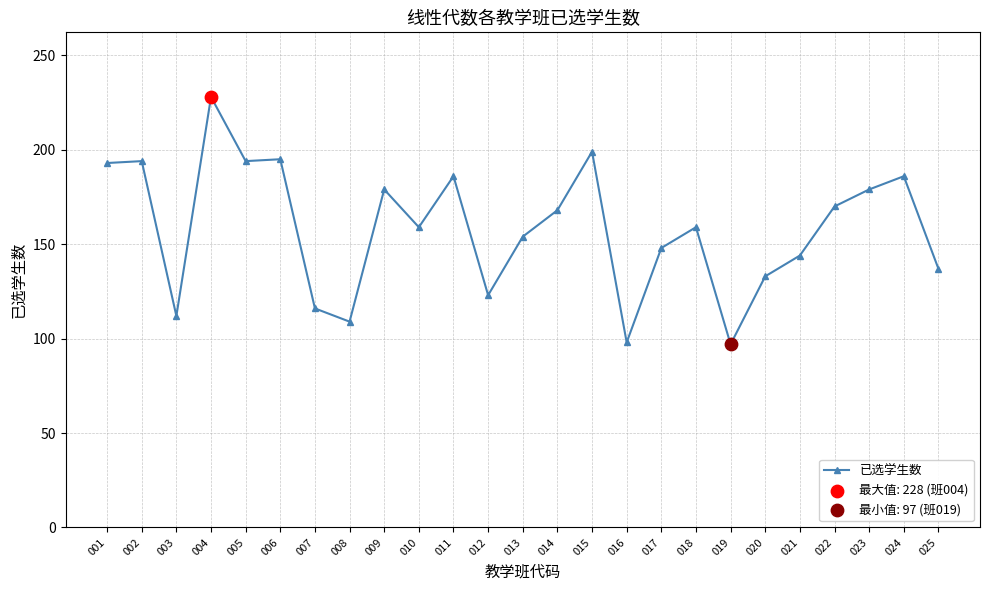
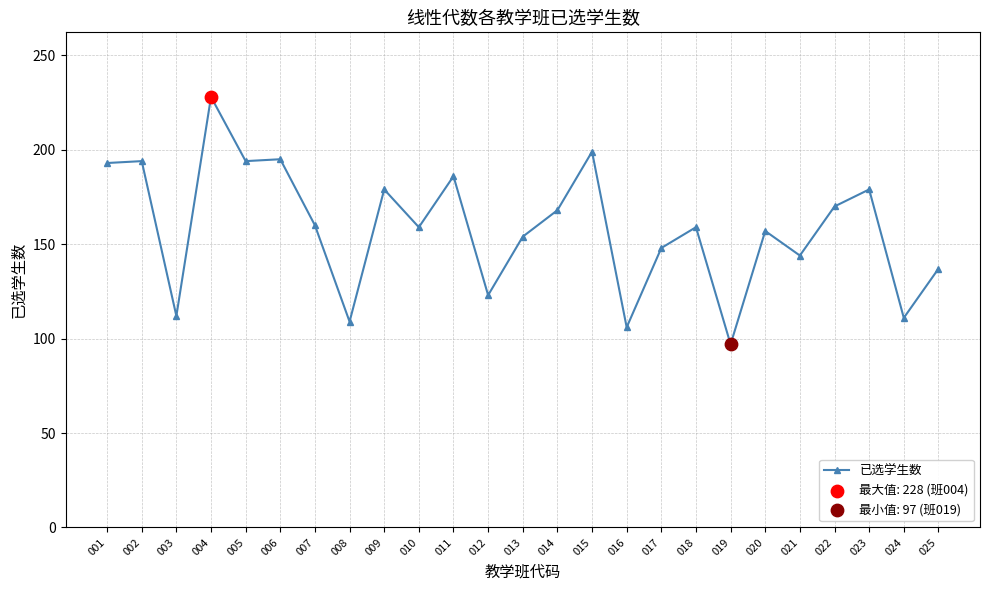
  {
    "已选学生数": {
      "001": 193,
      "002": 194,
      "003": 112,
      "005": 194,
      "006": 195,
-     "007": 116,
+     "007": 160,
      "008": 109,
      "009": 179,
      "010": 159,
      "011": 186,
      "012": 123,
      "013": 154,
      "014": 168,
      "015": 199,
-     "016": 98,
+     "016": 106,
      "017": 148,
      "018": 159,
-     "020": 133,
+     "020": 157,
      "021": 144,
      "022": 170,
      "023": 179,
-     "024": 186,
+     "024": 111,
      "025": 137
    }
  }
